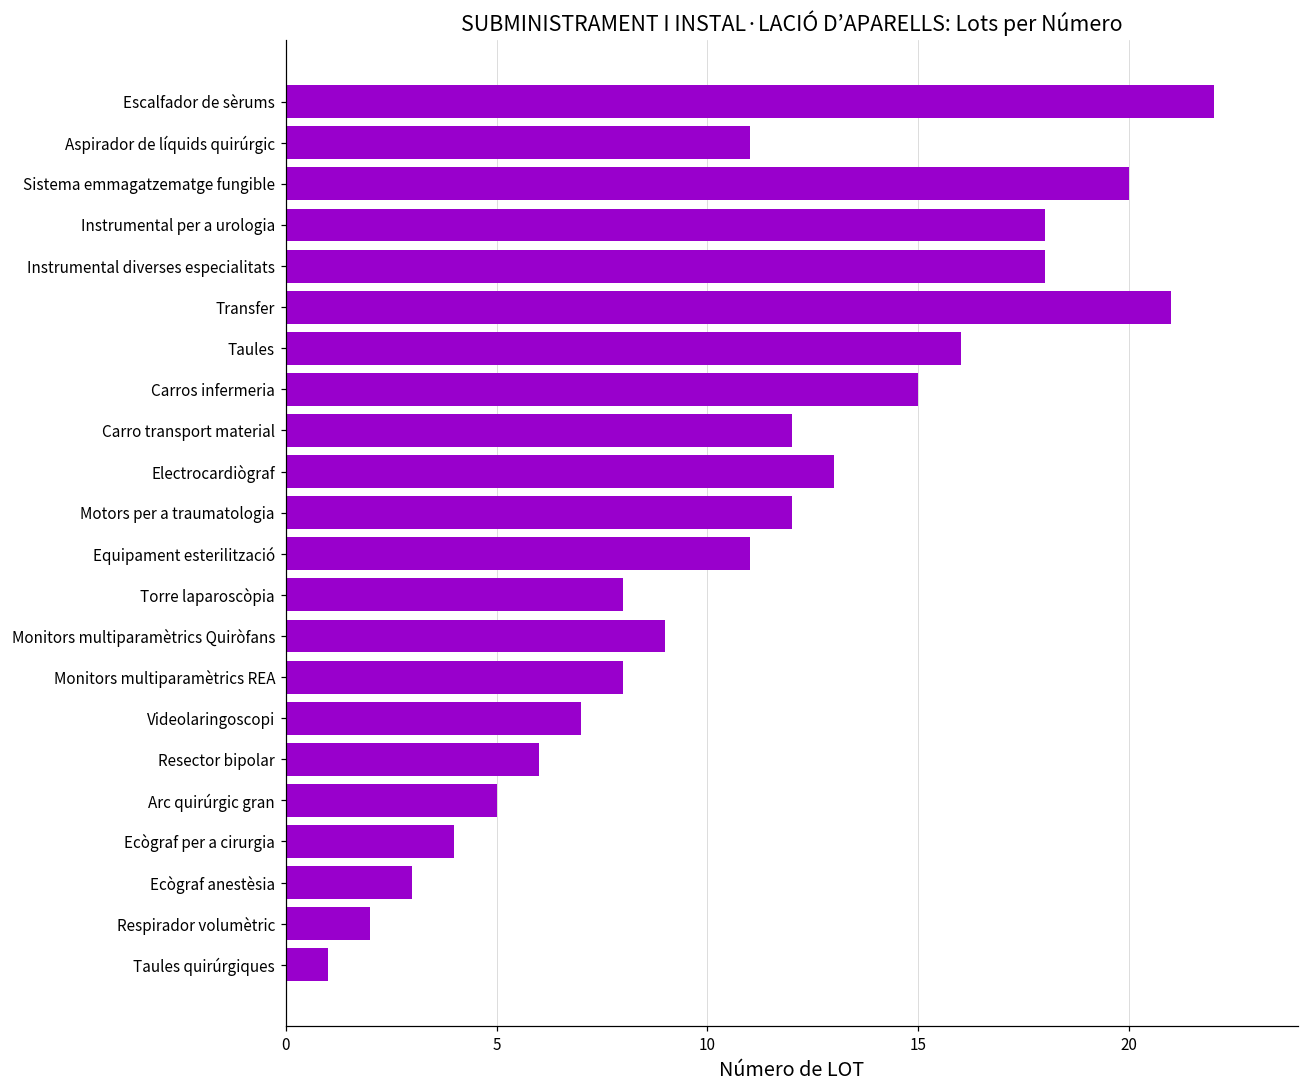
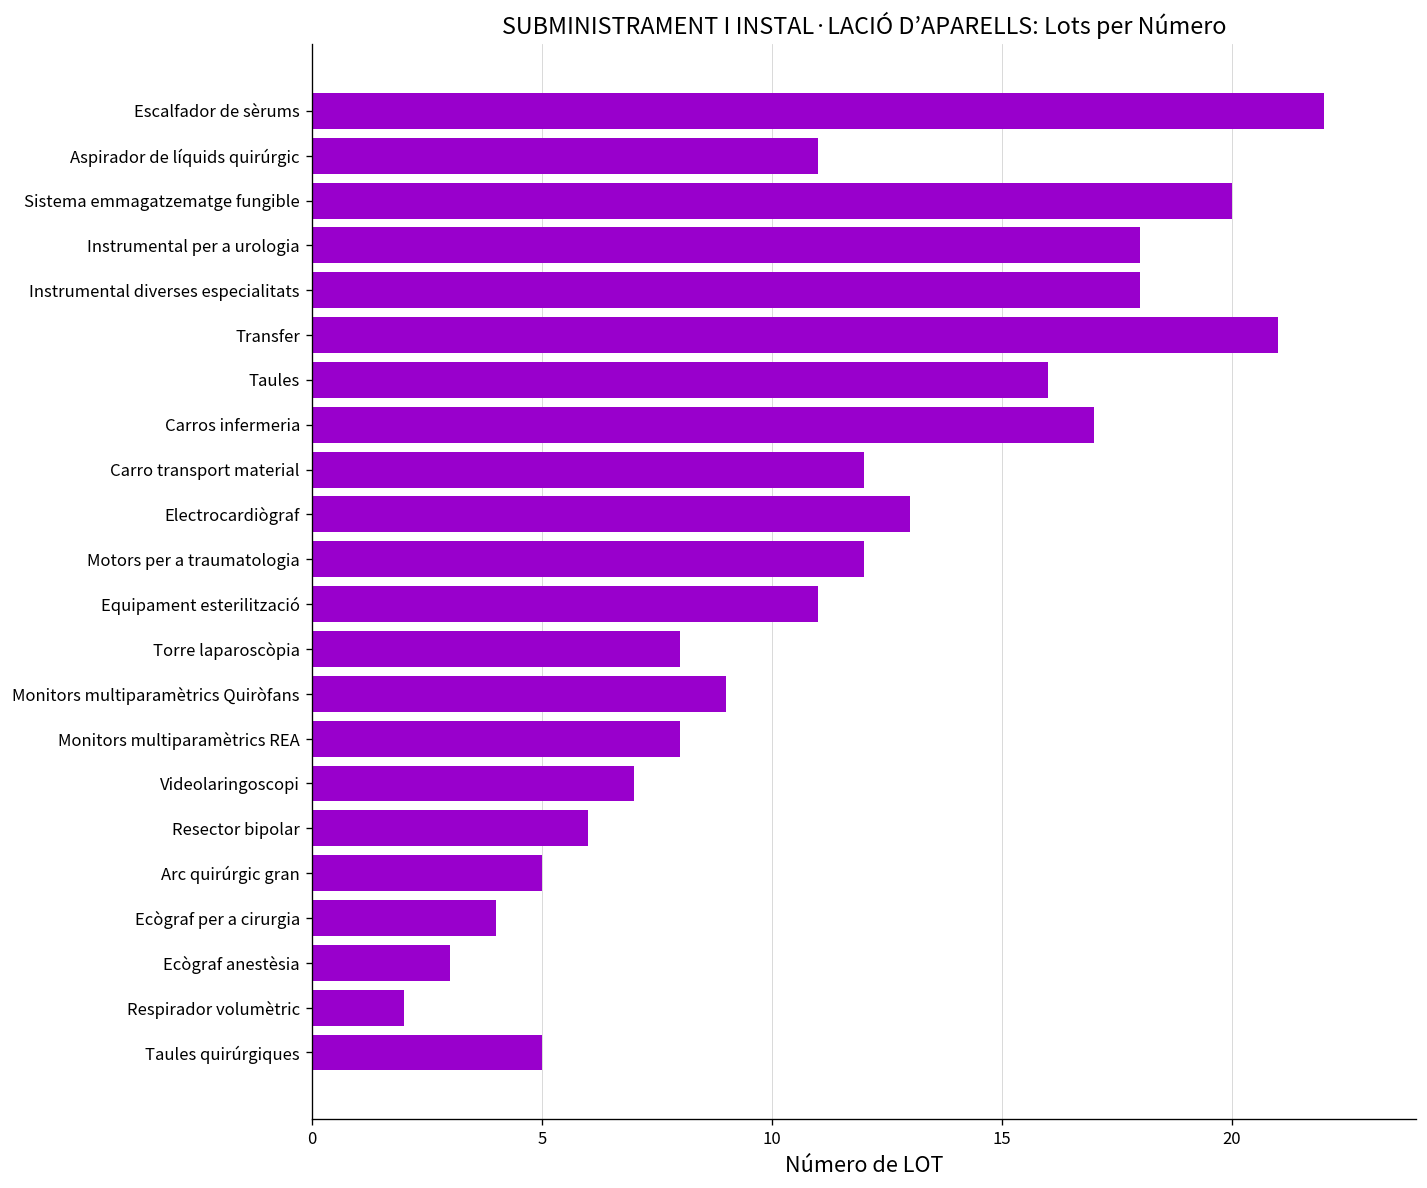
  {
    "Escalfador de sèrums": 22,
    "Aspirador de líquids quirúrgic": 11,
    "Sistema emmagatzematge fungible": 20,
    "Instrumental per a urologia": 18,
    "Instrumental diverses especialitats": 18,
    "Transfer": 21,
    "Taules": 16,
-   "Carros infermeria": 15,
+   "Carros infermeria": 17,
    "Carro transport material": 12,
    "Electrocardiògraf": 13,
    "Motors per a traumatologia": 12,
    "Equipament esterilització": 11,
    "Torre laparoscòpia": 8,
    "Monitors multiparamètrics Quiròfans": 9,
    "Monitors multiparamètrics REA": 8,
    "Videolaringoscopi": 7,
    "Resector bipolar": 6,
    "Arc quirúrgic gran": 5,
    "Ecògraf per a cirurgia": 4,
    "Ecògraf anestèsia": 3,
    "Respirador volumètric": 2,
-   "Taules quirúrgiques": 1
+   "Taules quirúrgiques": 5
  }
